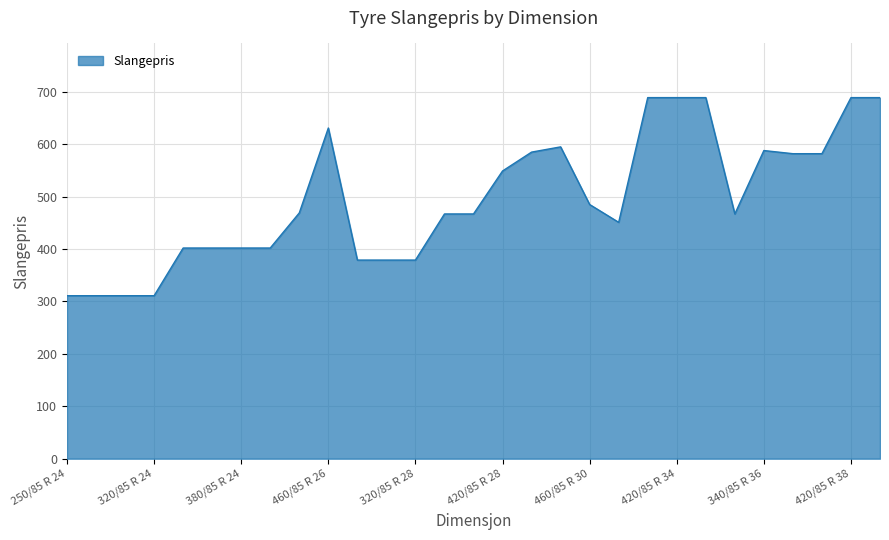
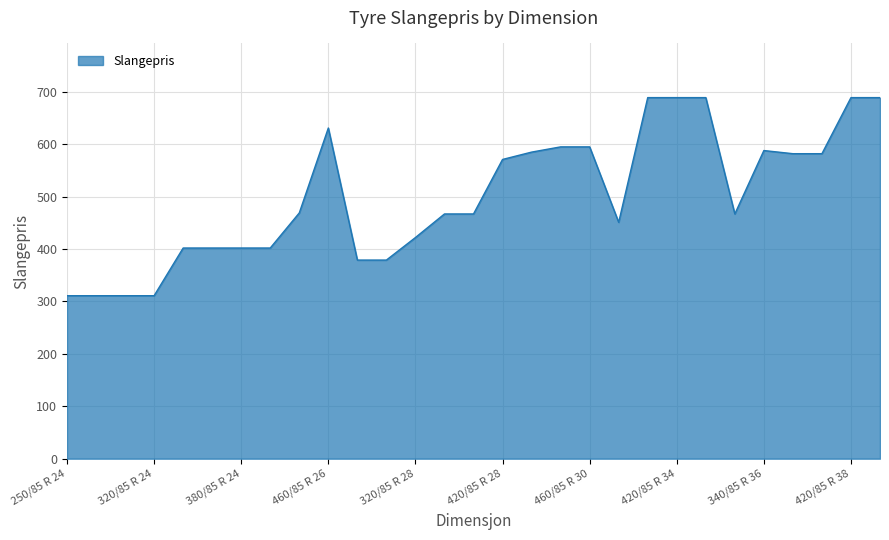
  {
    "250/85 R 24": 310,
    "320/85 R 24": 310,
    "460/85 R 26": 630,
-   "320/85 R 28": 380,
-   "420/85 R 28": 550,
-   "460/85 R 30": 490,
+   "320/85 R 28": 420,
+   "420/85 R 28": 570,
+   "460/85 R 30": 600,
    "340/85 R 36": 590,
    "420/85 R 38": 690
  }
